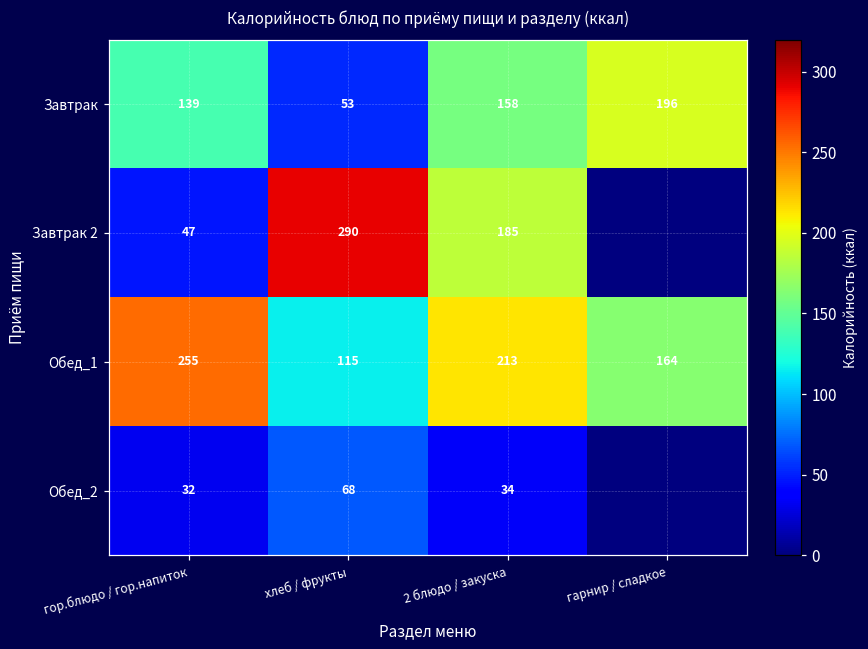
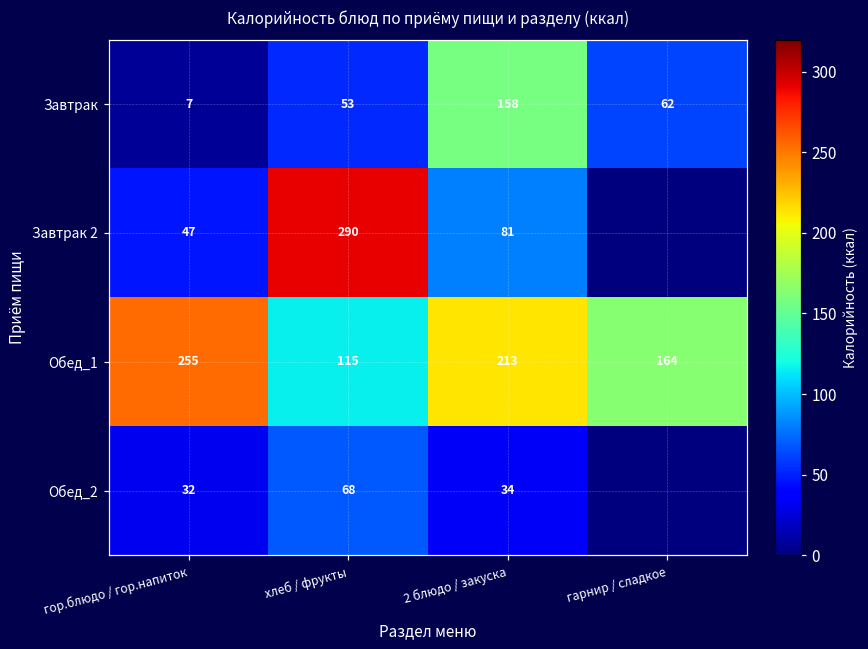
  {
    "Завтрак": {
-     "гор.блюдо / гор.напиток": 139,
+     "гор.блюдо / гор.напиток": 7,
      "хлеб / фрукты": 53,
      "2 блюдо / закуска": 158,
-     "гарнир / сладкое": 196
+     "гарнир / сладкое": 62
    },
    "Завтрак 2": {
      "гор.блюдо / гор.напиток": 47,
      "хлеб / фрукты": 290,
-     "2 блюдо / закуска": 185
+     "2 блюдо / закуска": 81
    },
    "Обед_1": {
      "гор.блюдо / гор.напиток": 255,
      "хлеб / фрукты": 115,
      "2 блюдо / закуска": 213,
      "гарнир / сладкое": 164
    },
    "Обед_2": {
      "гор.блюдо / гор.напиток": 32,
      "хлеб / фрукты": 68,
      "2 блюдо / закуска": 34
    }
  }
